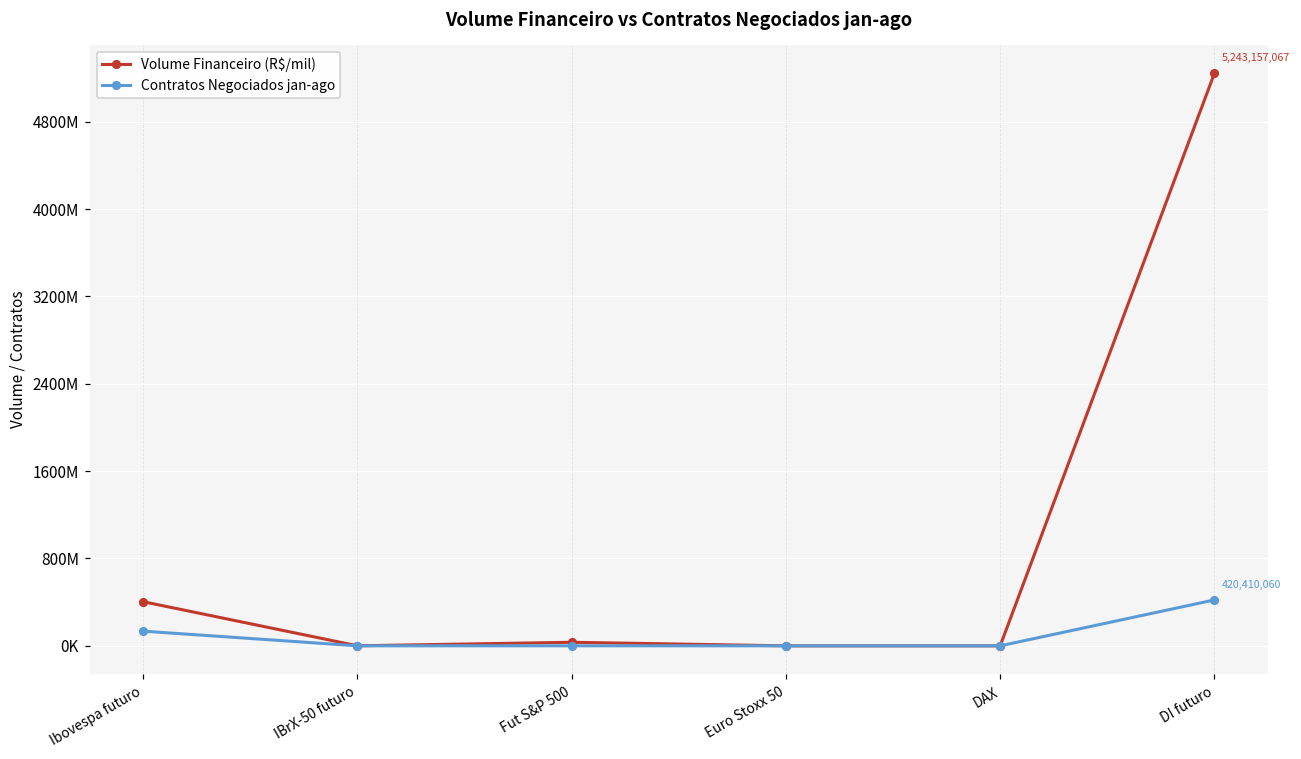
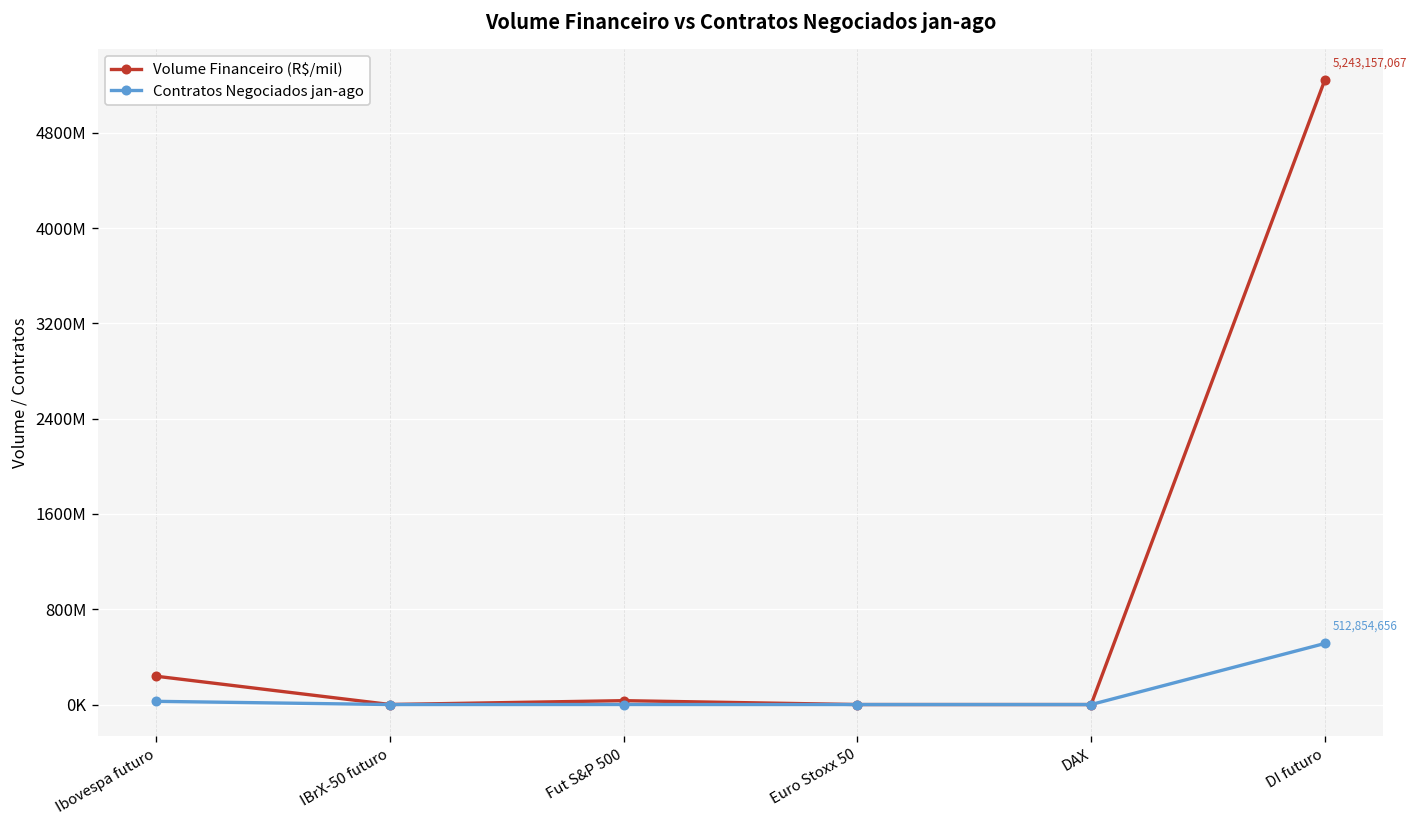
  {
    "Volume Financeiro (R$/mil)": {
-     "Ibovespa futuro": "400000000",
+     "Ibovespa futuro": "200000000",
      "Fut S&P 500": "0"
    },
    "Contratos Negociados jan-ago": {
-     "Ibovespa futuro": "100000000",
-     "DI futuro": "420,410,060"
+     "Ibovespa futuro": "0",
+     "DI futuro": "512,854,656"
    }
  }
